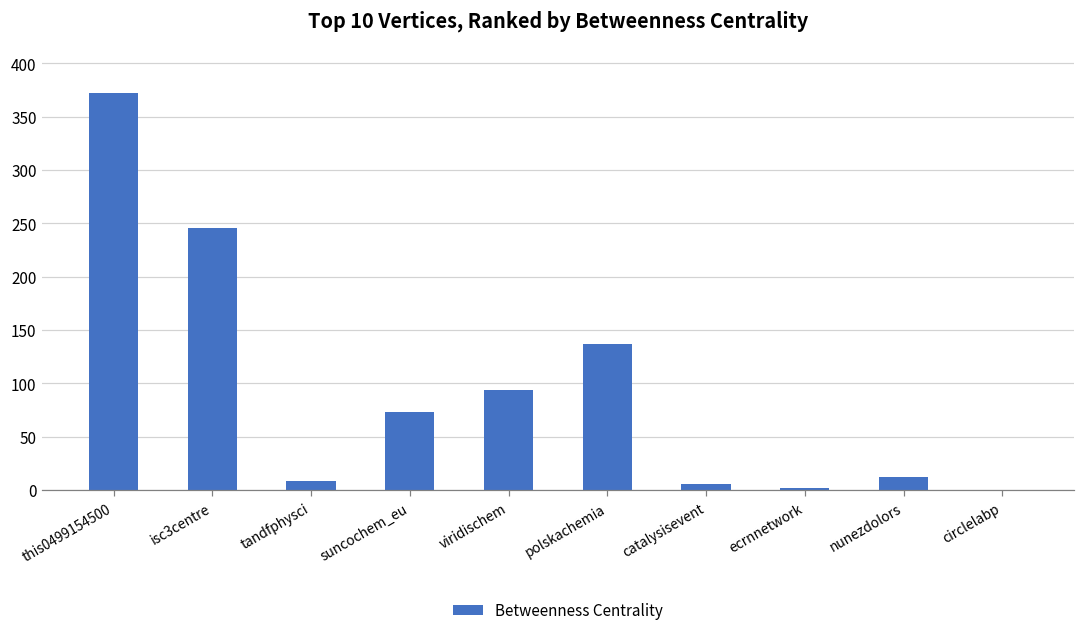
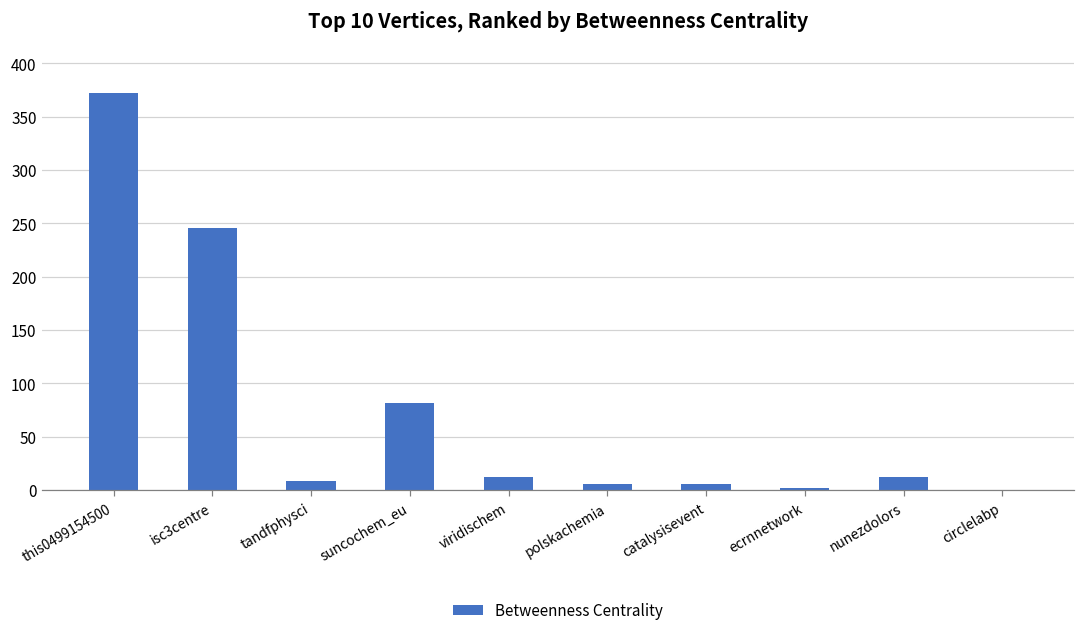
  {
    "this0499154500": 370,
    "isc3centre": 250,
    "tandfphysci": 10,
-   "suncochem_eu": 70,
-   "viridischem": 90,
-   "polskachemia": 140,
+   "suncochem_eu": 80,
+   "viridischem": 10,
+   "polskachemia": 10,
    "catalysisevent": 10,
    "nunezdolors": 10,
    "circlelabp": 0
  }
